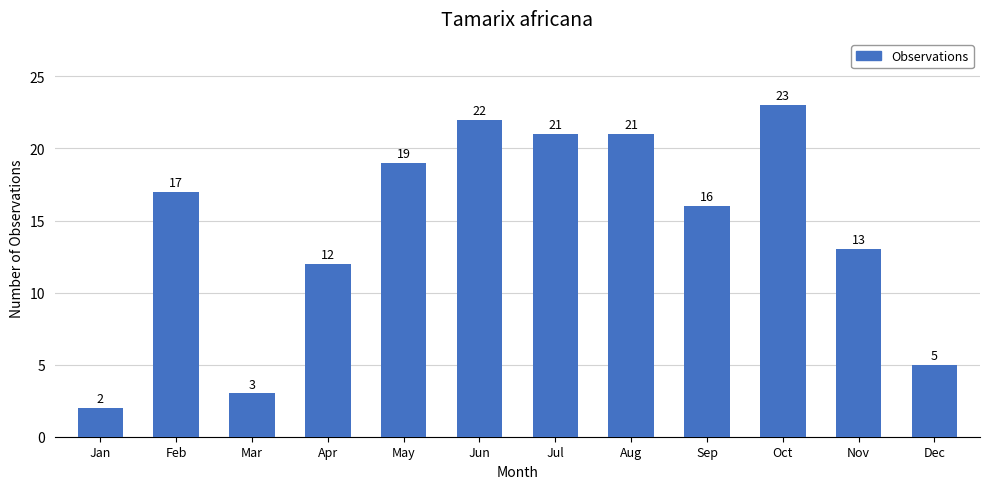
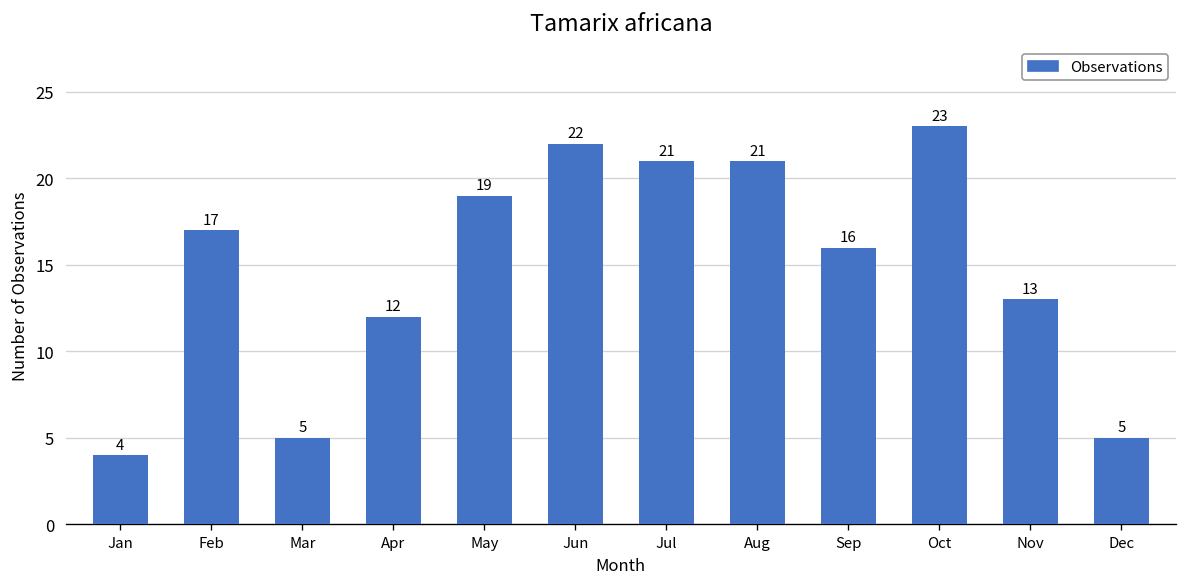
  {
-   "Jan": 2,
+   "Jan": 4,
    "Feb": 17,
-   "Mar": 3,
+   "Mar": 5,
    "Apr": 12,
    "May": 19,
    "Jun": 22,
    "Jul": 21,
    "Aug": 21,
    "Sep": 16,
    "Oct": 23,
    "Nov": 13,
    "Dec": 5
  }
